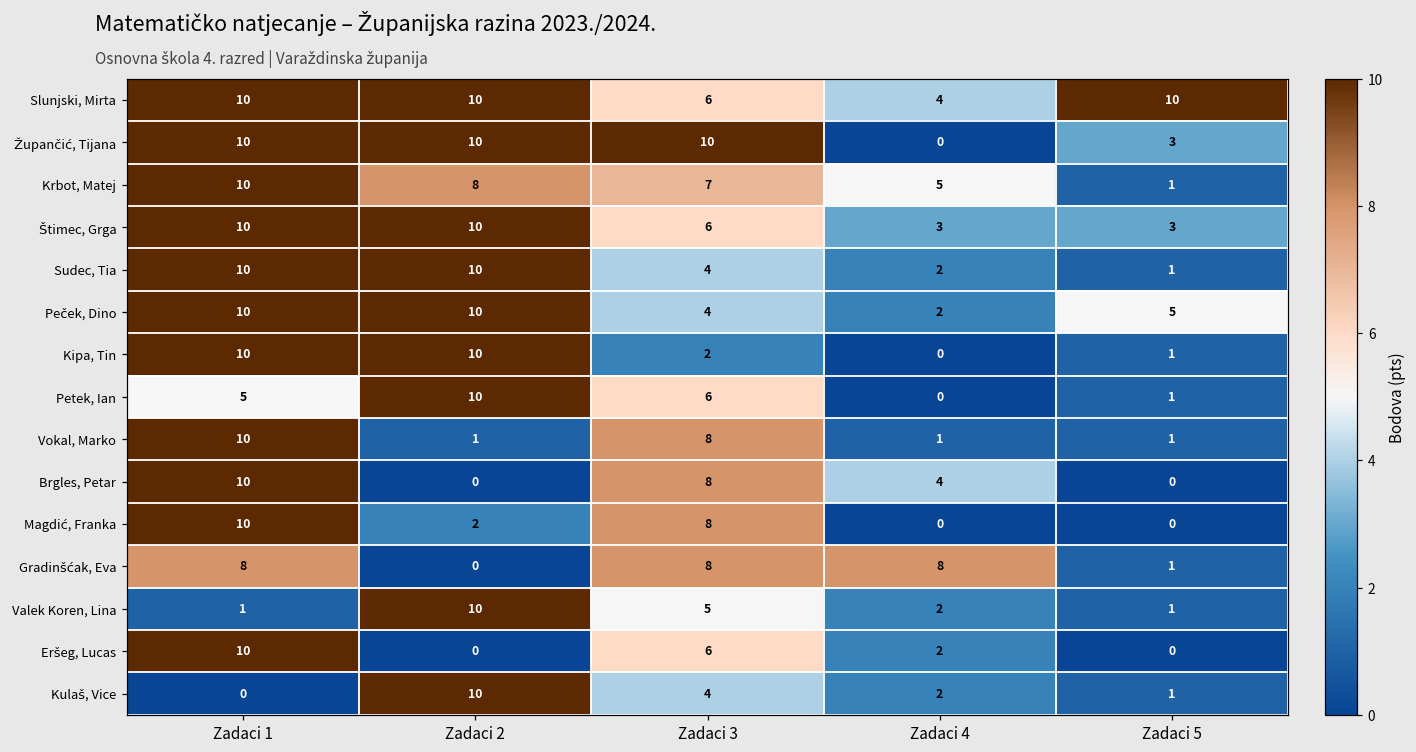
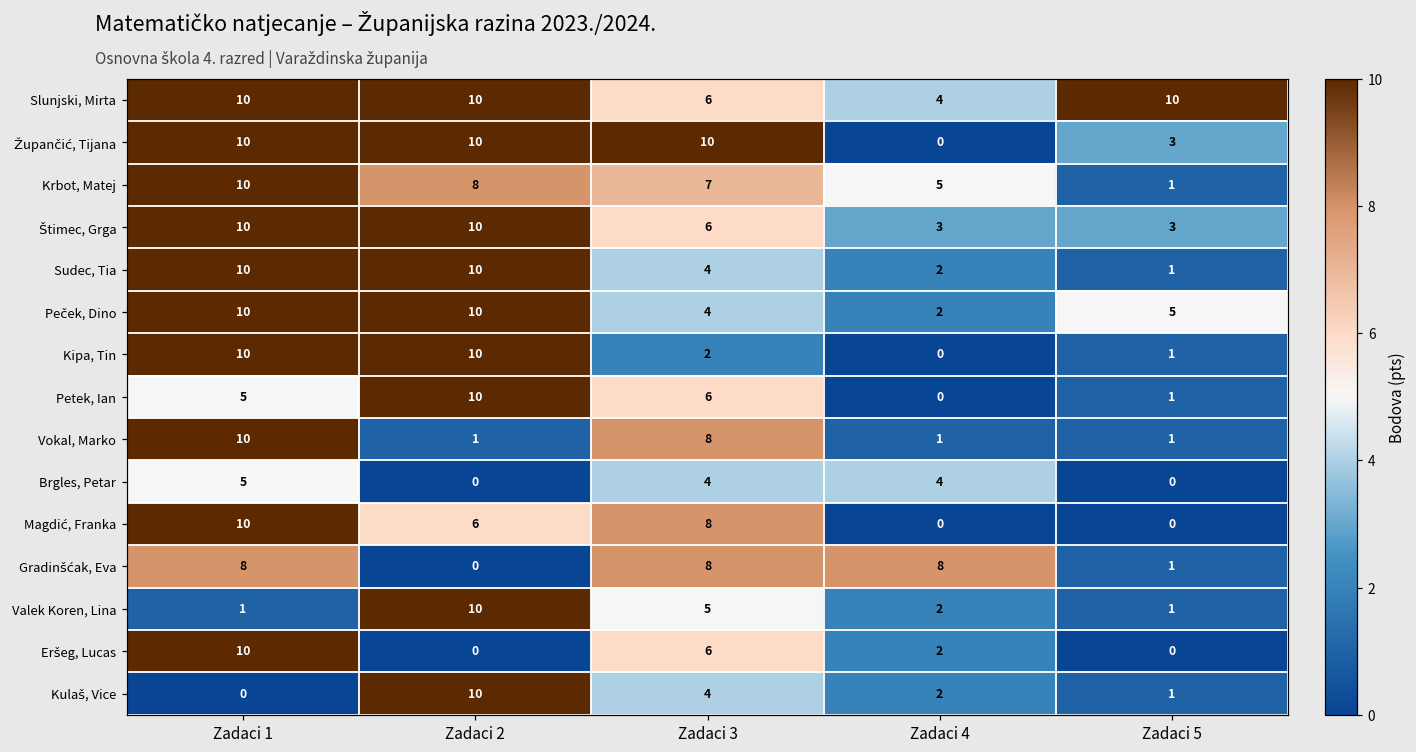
  {
    "Slunjski, Mirta": {
      "Zadaci 1": 10,
      "Zadaci 2": 10,
      "Zadaci 3": 6,
      "Zadaci 4": 4,
      "Zadaci 5": 10
    },
    "Župančić, Tijana": {
      "Zadaci 1": 10,
      "Zadaci 2": 10,
      "Zadaci 3": 10,
      "Zadaci 4": 0,
      "Zadaci 5": 3
    },
    "Krbot, Matej": {
      "Zadaci 1": 10,
      "Zadaci 2": 8,
      "Zadaci 3": 7,
      "Zadaci 4": 5,
      "Zadaci 5": 1
    },
    "Štimec, Grga": {
      "Zadaci 1": 10,
      "Zadaci 2": 10,
      "Zadaci 3": 6,
      "Zadaci 4": 3,
      "Zadaci 5": 3
    },
    "Sudec, Tia": {
      "Zadaci 1": 10,
      "Zadaci 2": 10,
      "Zadaci 3": 4,
      "Zadaci 4": 2,
      "Zadaci 5": 1
    },
    "Peček, Dino": {
      "Zadaci 1": 10,
      "Zadaci 2": 10,
      "Zadaci 3": 4,
      "Zadaci 4": 2,
      "Zadaci 5": 5
    },
    "Kipa, Tin": {
      "Zadaci 1": 10,
      "Zadaci 2": 10,
      "Zadaci 3": 2,
      "Zadaci 4": 0,
      "Zadaci 5": 1
    },
    "Petek, Ian": {
      "Zadaci 1": 5,
      "Zadaci 2": 10,
      "Zadaci 3": 6,
      "Zadaci 4": 0,
      "Zadaci 5": 1
    },
    "Vokal, Marko": {
      "Zadaci 1": 10,
      "Zadaci 2": 1,
      "Zadaci 3": 8,
      "Zadaci 4": 1,
      "Zadaci 5": 1
    },
    "Brgles, Petar": {
-     "Zadaci 1": 10,
+     "Zadaci 1": 5,
      "Zadaci 2": 0,
-     "Zadaci 3": 8,
+     "Zadaci 3": 4,
      "Zadaci 4": 4,
      "Zadaci 5": 0
    },
    "Magdić, Franka": {
      "Zadaci 1": 10,
-     "Zadaci 2": 2,
+     "Zadaci 2": 6,
      "Zadaci 3": 8,
      "Zadaci 4": 0,
      "Zadaci 5": 0
    },
    "Gradinšćak, Eva": {
      "Zadaci 1": 8,
      "Zadaci 2": 0,
      "Zadaci 3": 8,
      "Zadaci 4": 8,
      "Zadaci 5": 1
    },
    "Valek Koren, Lina": {
      "Zadaci 1": 1,
      "Zadaci 2": 10,
      "Zadaci 3": 5,
      "Zadaci 4": 2,
      "Zadaci 5": 1
    },
    "Eršeg, Lucas": {
      "Zadaci 1": 10,
      "Zadaci 2": 0,
      "Zadaci 3": 6,
      "Zadaci 4": 2,
      "Zadaci 5": 0
    },
    "Kulaš, Vice": {
      "Zadaci 1": 0,
      "Zadaci 2": 10,
      "Zadaci 3": 4,
      "Zadaci 4": 2,
      "Zadaci 5": 1
    }
  }
